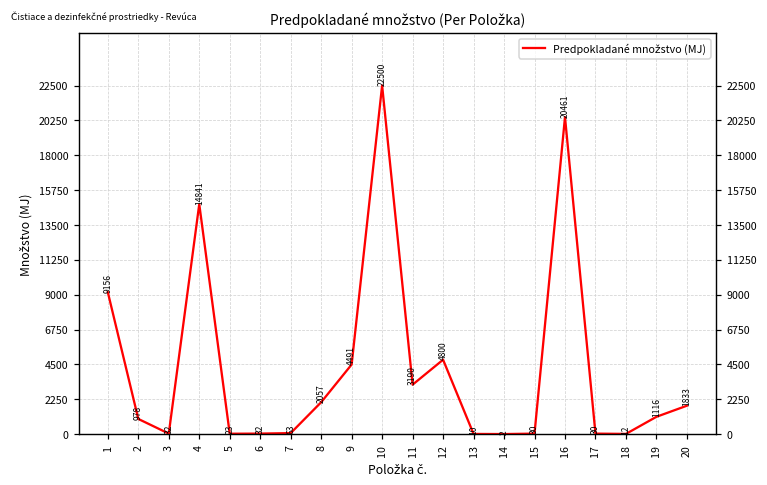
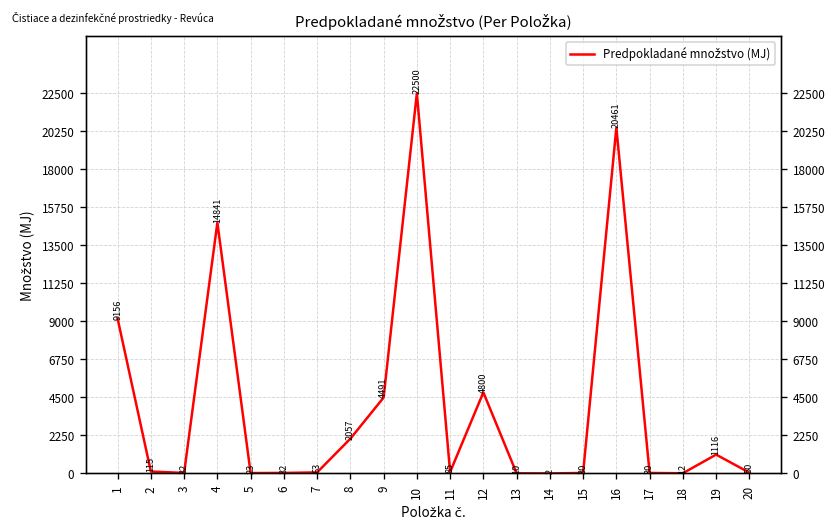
  {
    "1": 9156,
-   "2": 978,
+   "2": 115,
    "3": 32,
    "4": 14841,
    "5": 23,
    "6": 32,
    "7": 63,
    "8": 2057,
    "9": 4491,
    "10": 22500,
-   "11": 3190,
+   "11": 85,
    "12": 4800,
    "13": 10,
    "14": 2,
    "15": 30,
    "16": 20461,
    "17": 30,
    "18": 12,
    "19": 1116,
-   "20": 1833
+   "20": 50
  }
